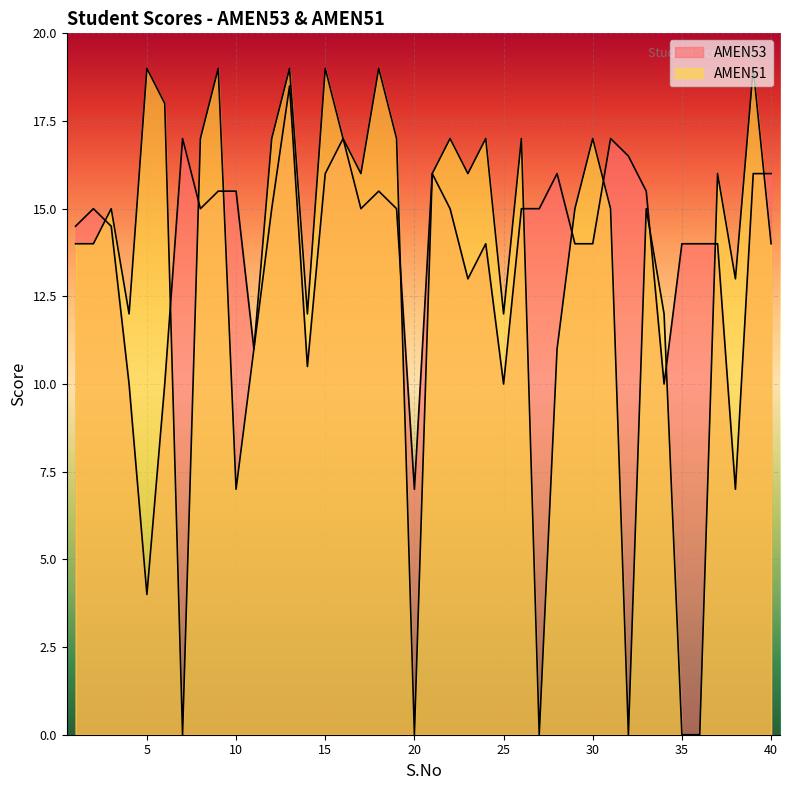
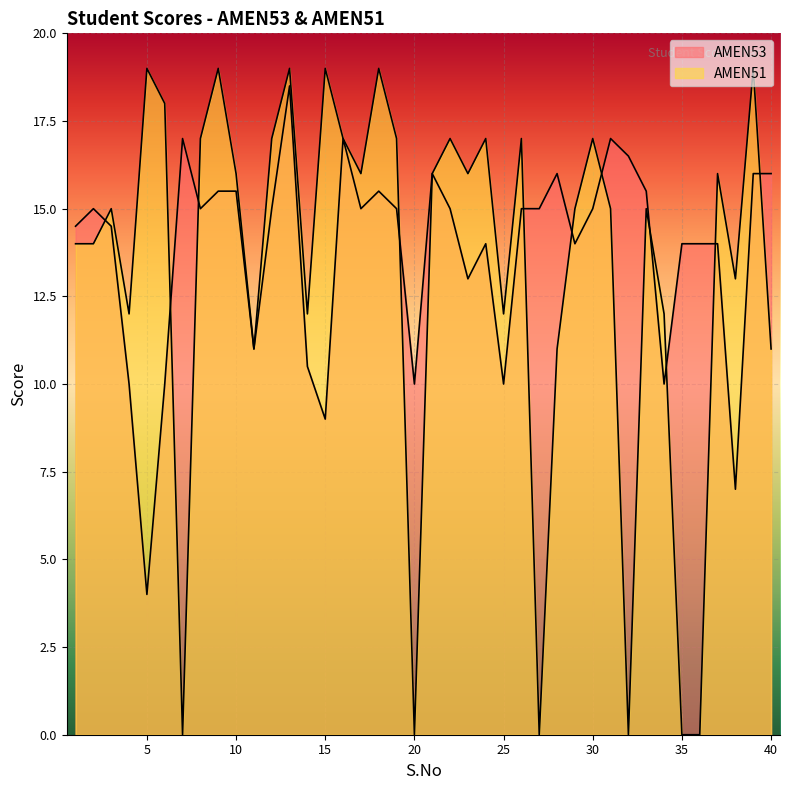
  {
    "AMEN53": {
      "5": 4,
      "10": 15.5,
-     "15": 16,
-     "20": 7,
+     "15": 9,
+     "20": 10,
      "25": 10,
-     "30": 14,
+     "30": 15,
      "35": 14,
      "40": 16
    },
    "AMEN51": {
      "5": 19,
-     "10": 7,
+     "10": 16,
      "15": 19,
      "20": 0,
      "25": 12,
      "30": 17,
      "35": 0,
-     "40": 14
+     "40": 11
    }
  }
